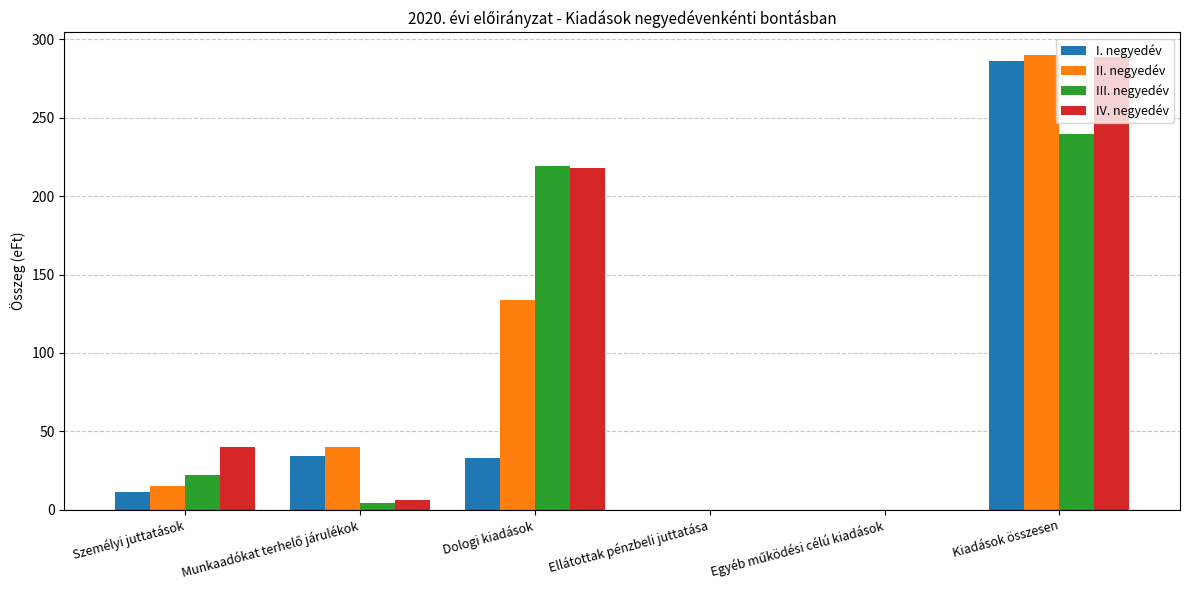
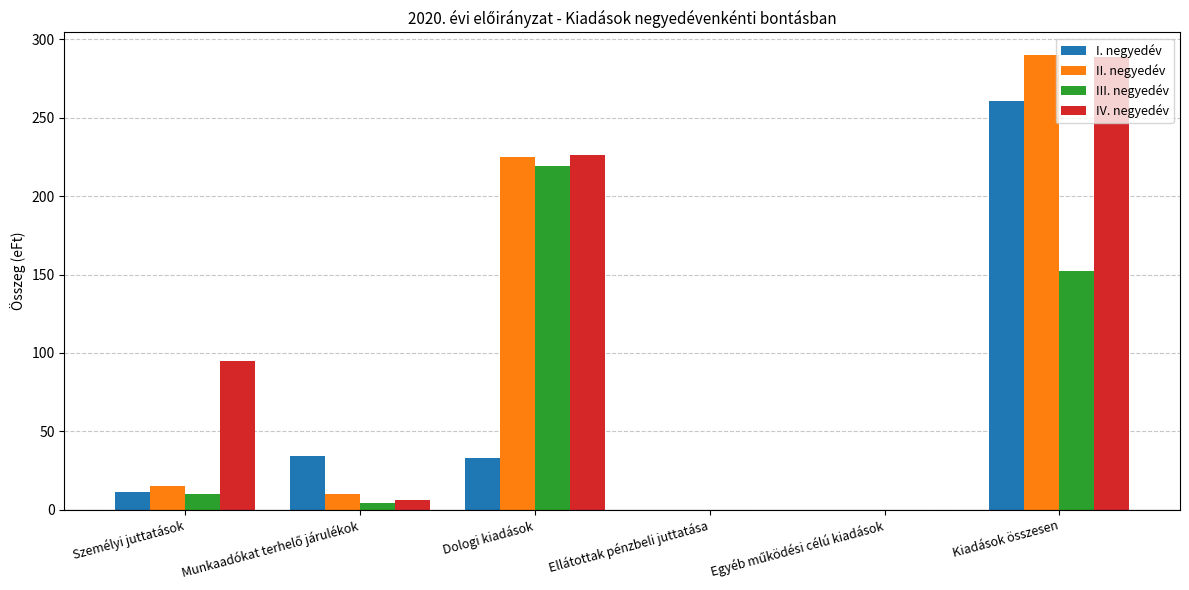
  {
    "I. negyedév": {
      "Személyi juttatások": 11,
      "Munkaadókat terhelő járulékok": 34,
      "Dologi kiadások": 33,
      "Ellátottak pénzbeli juttatása": 0,
      "Egyéb működési célú kiadások": 0,
-     "Kiadások összesen": 286
+     "Kiadások összesen": 261
    },
    "II. negyedév": {
      "Személyi juttatások": 15,
-     "Munkaadókat terhelő járulékok": 40,
-     "Dologi kiadások": 134,
+     "Munkaadókat terhelő járulékok": 10,
+     "Dologi kiadások": 225,
      "Ellátottak pénzbeli juttatása": 0,
      "Egyéb működési célú kiadások": 0,
      "Kiadások összesen": 290
    },
    "III. negyedév": {
-     "Személyi juttatások": 22,
+     "Személyi juttatások": 10,
      "Munkaadókat terhelő járulékok": 4,
      "Dologi kiadások": 219,
      "Ellátottak pénzbeli juttatása": 0,
      "Egyéb működési célú kiadások": 0,
-     "Kiadások összesen": 240
+     "Kiadások összesen": 152
    },
    "IV. negyedév": {
-     "Személyi juttatások": 40,
+     "Személyi juttatások": 95,
      "Munkaadókat terhelő járulékok": 6,
-     "Dologi kiadások": 218,
+     "Dologi kiadások": 226,
      "Ellátottak pénzbeli juttatása": 0,
      "Egyéb működési célú kiadások": 0
    }
  }
